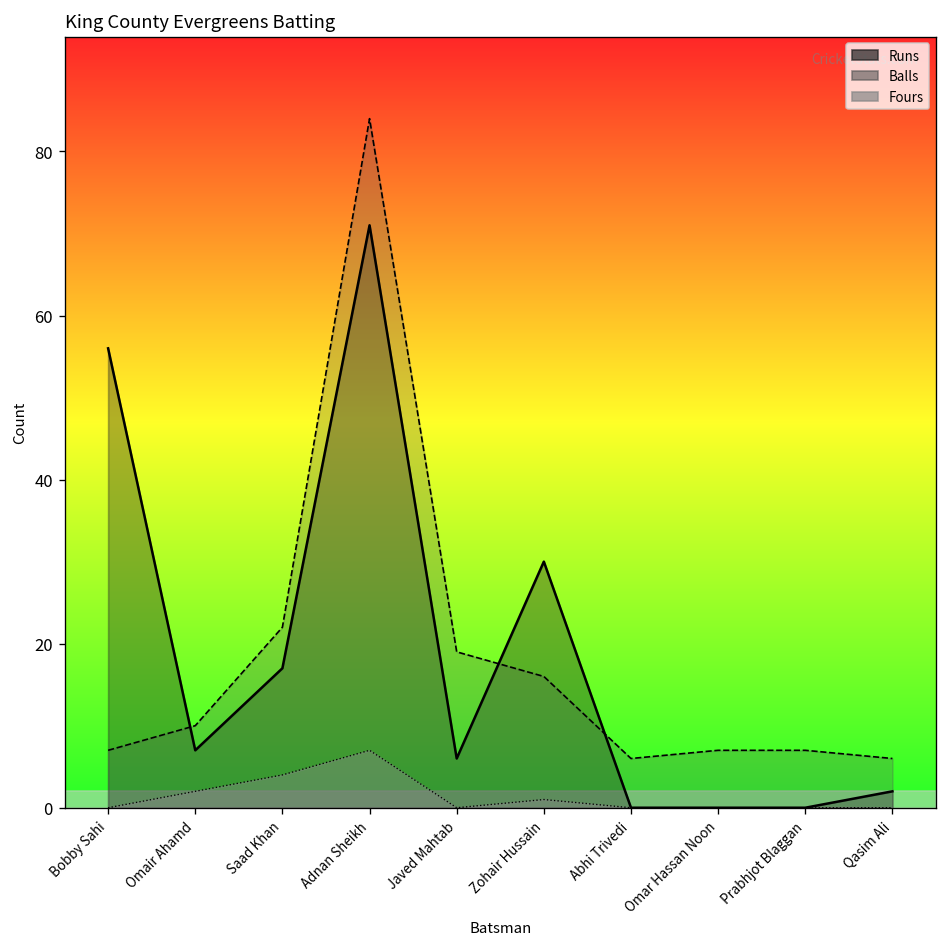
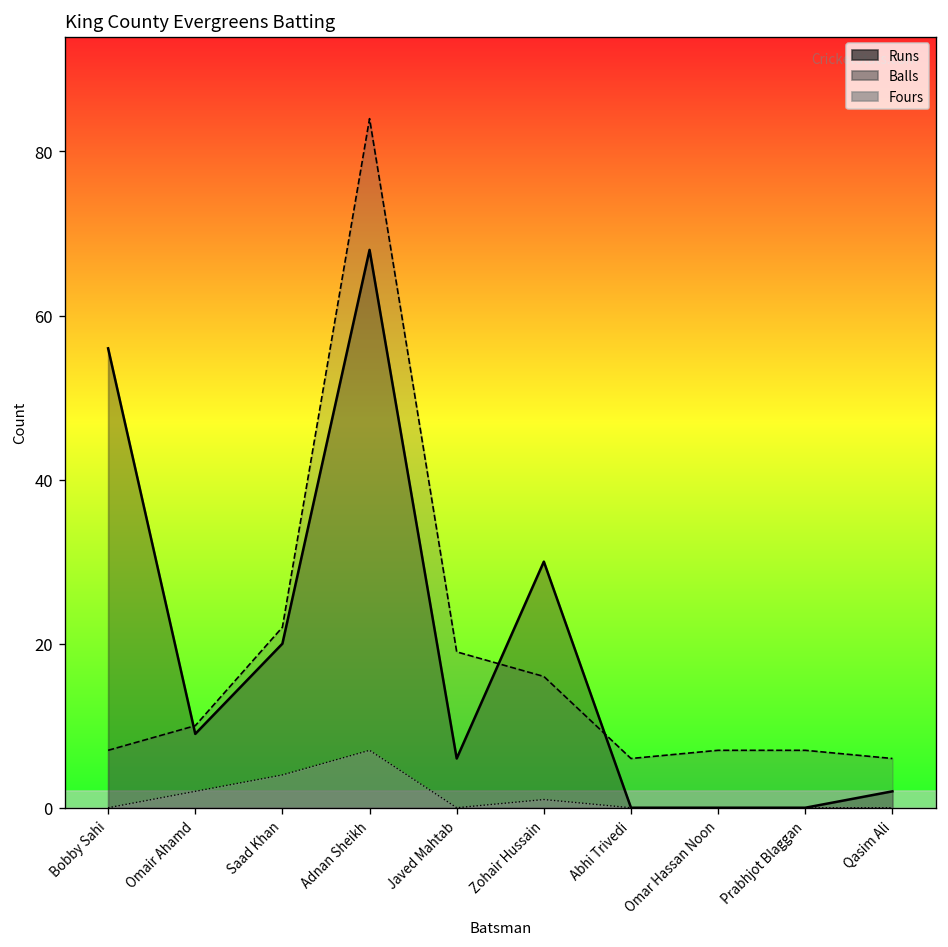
  {
    "Runs": {
      "Bobby Sahi": 56,
-     "Omair Ahamd": 7,
-     "Saad Khan": 17,
-     "Adnan Sheikh": 71,
+     "Omair Ahamd": 9,
+     "Saad Khan": 20,
+     "Adnan Sheikh": 68,
      "Javed Mahtab": 6,
      "Zohair Hussain": 30
    }
  }
